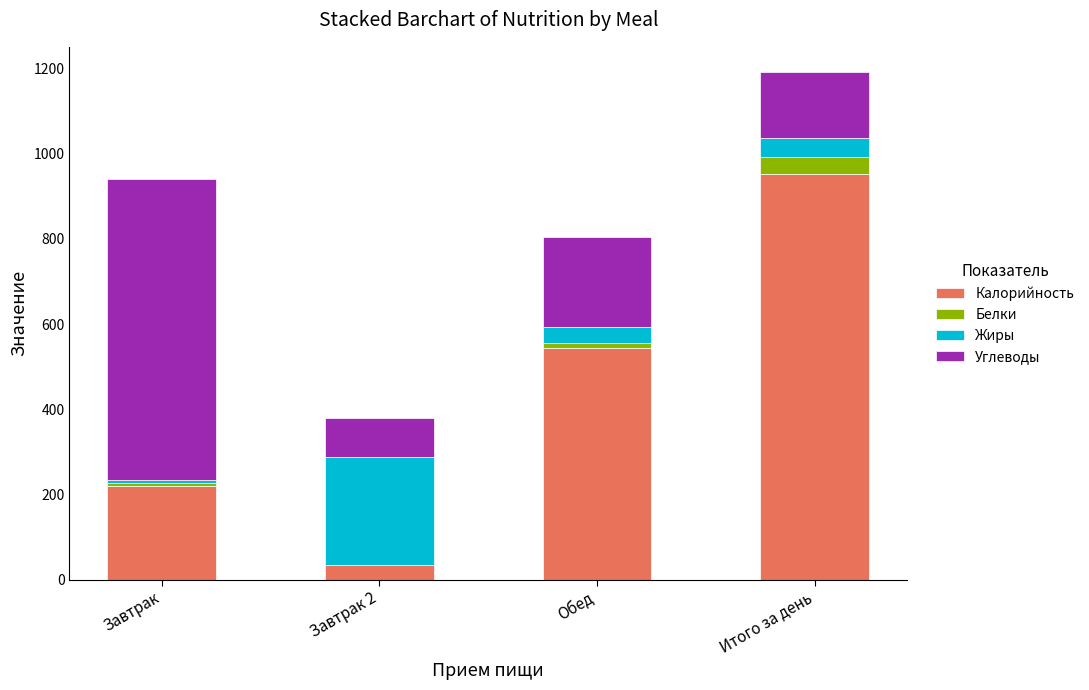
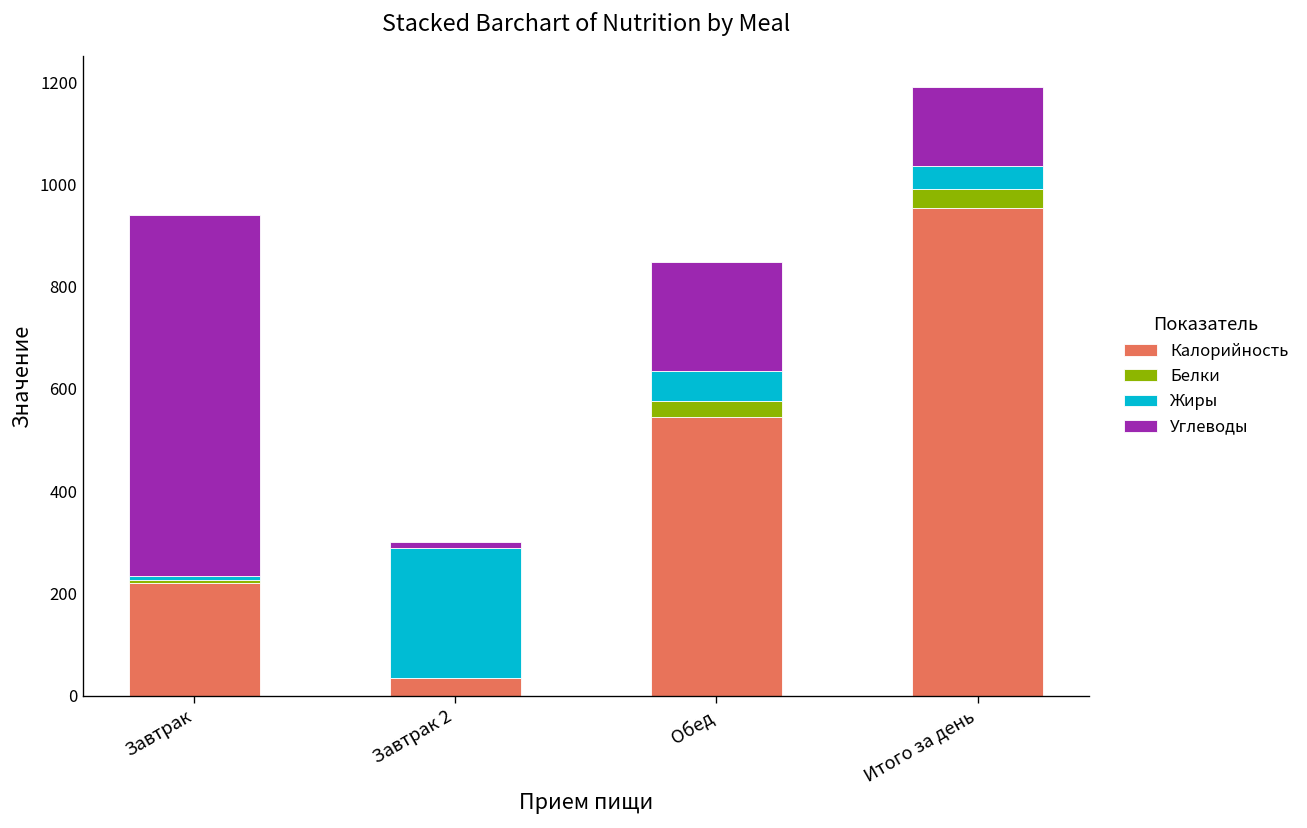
  {
    "Калорийность": {
      "Завтрак": 220,
      "Завтрак 2": 30,
      "Обед": 540,
      "Итого за день": 950
    },
    "Белки": {
      "Завтрак": 10,
      "Завтрак 2": 0,
-     "Обед": 10,
+     "Обед": 30,
      "Итого за день": 40
    },
    "Жиры": {
      "Завтрак": 10,
      "Завтрак 2": 250,
-     "Обед": 40,
+     "Обед": 60,
      "Итого за день": 40
    },
    "Углеводы": {
      "Завтрак": 710,
-     "Завтрак 2": 90,
+     "Завтрак 2": 10,
      "Обед": 210,
      "Итого за день": 160
    }
  }
